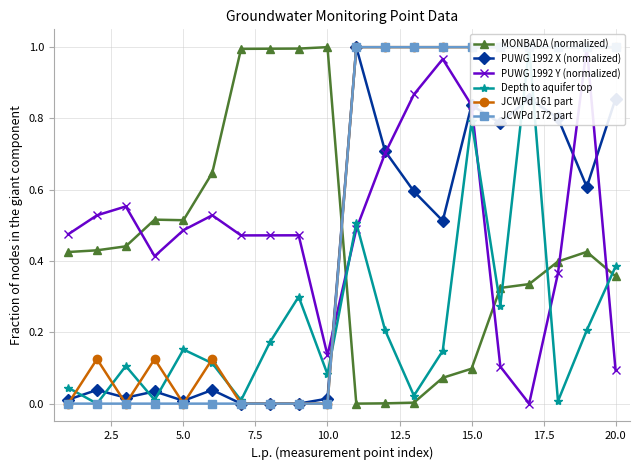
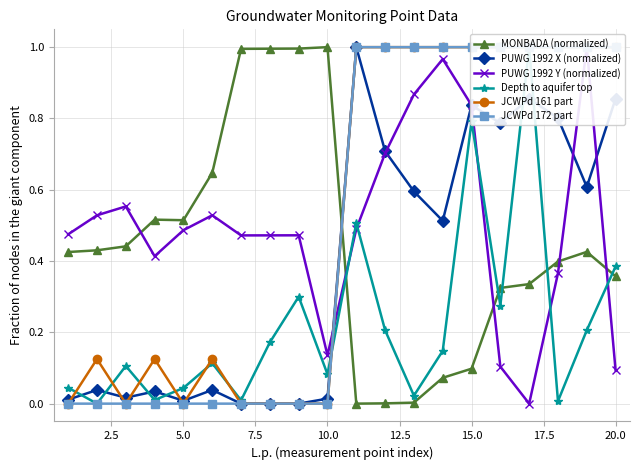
  {
    "MONBADA (normalized)": {
      "5.0": 0.51,
      "10.0": 1.00,
      "15.0": 0.10,
      "20.0": 0.36
    },
    "PUWG 1992 X (normalized)": {
      "5.0": 0.01,
      "10.0": 0.01
    },
    "PUWG 1992 Y (normalized)": {
      "5.0": 0.49,
      "10.0": 0.14,
      "20.0": 0.09
    },
    "Depth to aquifer top": {
-     "5.0": 0.15,
+     "5.0": 0.04,
      "10.0": 0.08,
      "20.0": 0.38
    }
  }
